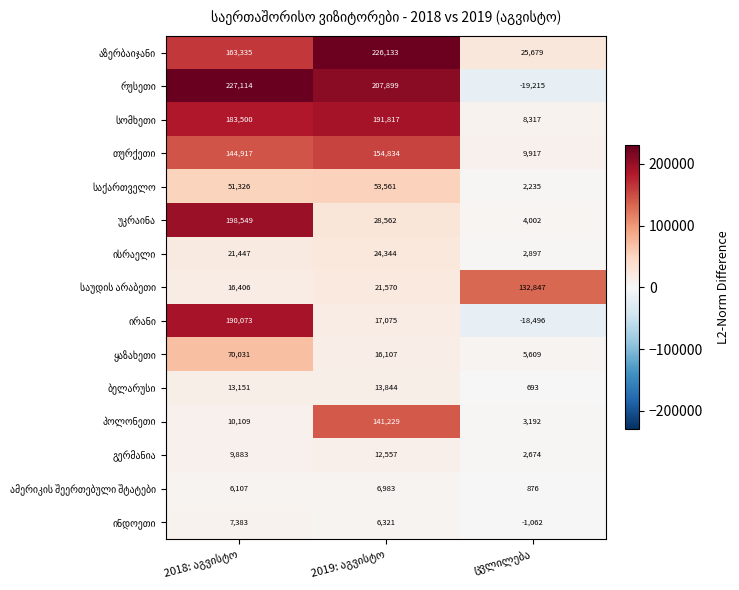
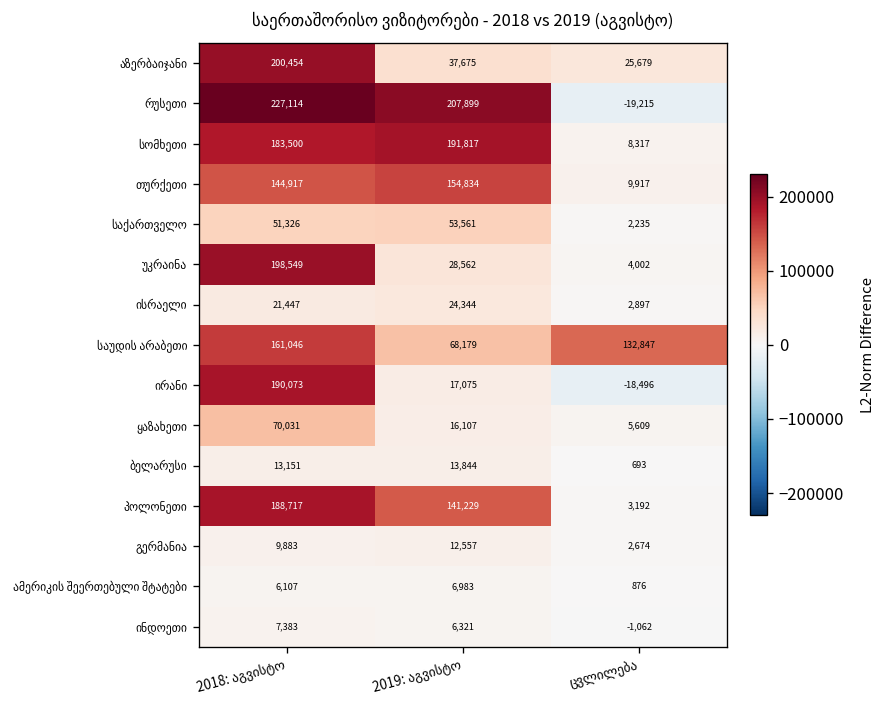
  {
    "აზერბაიჯანი": {
-     "2018: აგვისტო": "163,335",
-     "2019: აგვისტო": "226,133",
+     "2018: აგვისტო": "200,454",
+     "2019: აგვისტო": "37,675",
      "ცვლილება": "25,679"
    },
    "რუსეთი": {
      "2018: აგვისტო": "227,114",
      "2019: აგვისტო": "207,899",
      "ცვლილება": "-19,215"
    },
    "სომხეთი": {
      "2018: აგვისტო": "183,500",
      "2019: აგვისტო": "191,817",
      "ცვლილება": "8,317"
    },
    "თურქეთი": {
      "2018: აგვისტო": "144,917",
      "2019: აგვისტო": "154,834",
      "ცვლილება": "9,917"
    },
    "საქართველო": {
      "2018: აგვისტო": "51,326",
      "2019: აგვისტო": "53,561",
      "ცვლილება": "2,235"
    },
    "უკრაინა": {
      "2018: აგვისტო": "198,549",
      "2019: აგვისტო": "28,562",
      "ცვლილება": "4,002"
    },
    "ისრაელი": {
      "2018: აგვისტო": "21,447",
      "2019: აგვისტო": "24,344",
      "ცვლილება": "2,897"
    },
    "საუდის არაბეთი": {
-     "2018: აგვისტო": "16,406",
-     "2019: აგვისტო": "21,570",
+     "2018: აგვისტო": "161,046",
+     "2019: აგვისტო": "68,179",
      "ცვლილება": "132,847"
    },
    "ირანი": {
      "2018: აგვისტო": "190,073",
      "2019: აგვისტო": "17,075",
      "ცვლილება": "-18,496"
    },
    "ყაზახეთი": {
      "2018: აგვისტო": "70,031",
      "2019: აგვისტო": "16,107",
      "ცვლილება": "5,609"
    },
    "ბელარუსი": {
      "2018: აგვისტო": "13,151",
      "2019: აგვისტო": "13,844",
      "ცვლილება": "693"
    },
    "პოლონეთი": {
-     "2018: აგვისტო": "10,109",
+     "2018: აგვისტო": "188,717",
      "2019: აგვისტო": "141,229",
      "ცვლილება": "3,192"
    },
    "გერმანია": {
      "2018: აგვისტო": "9,883",
      "2019: აგვისტო": "12,557",
      "ცვლილება": "2,674"
    },
    "ამერიკის შეერთებული შტატები": {
      "2018: აგვისტო": "6,107",
      "2019: აგვისტო": "6,983",
      "ცვლილება": "876"
    },
    "ინდოეთი": {
      "2018: აგვისტო": "7,383",
      "2019: აგვისტო": "6,321",
      "ცვლილება": "-1,062"
    }
  }
